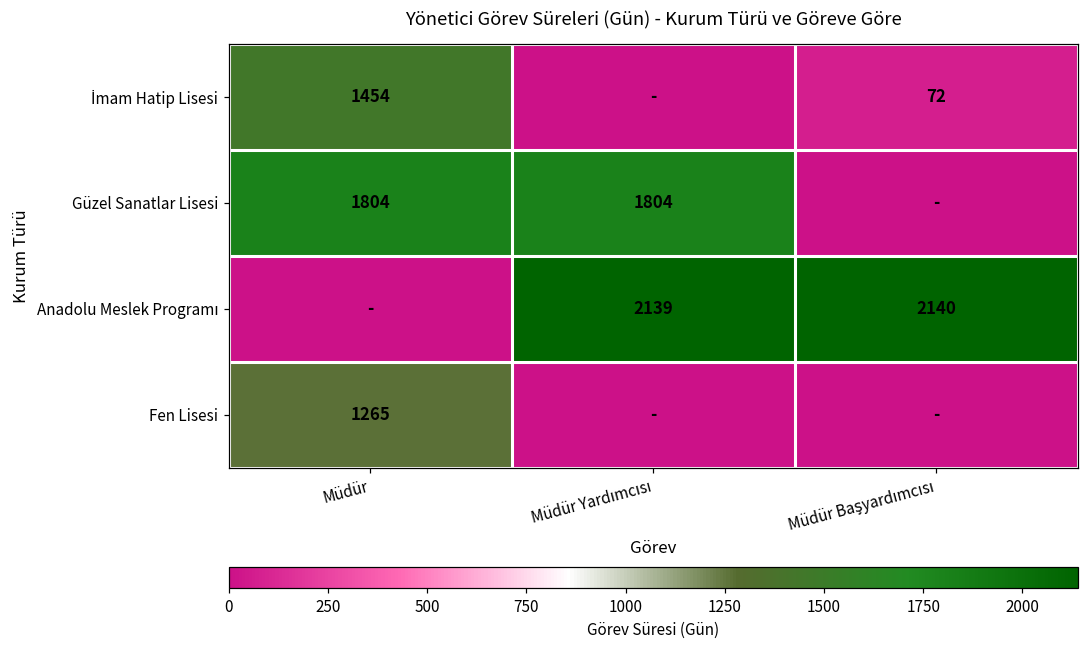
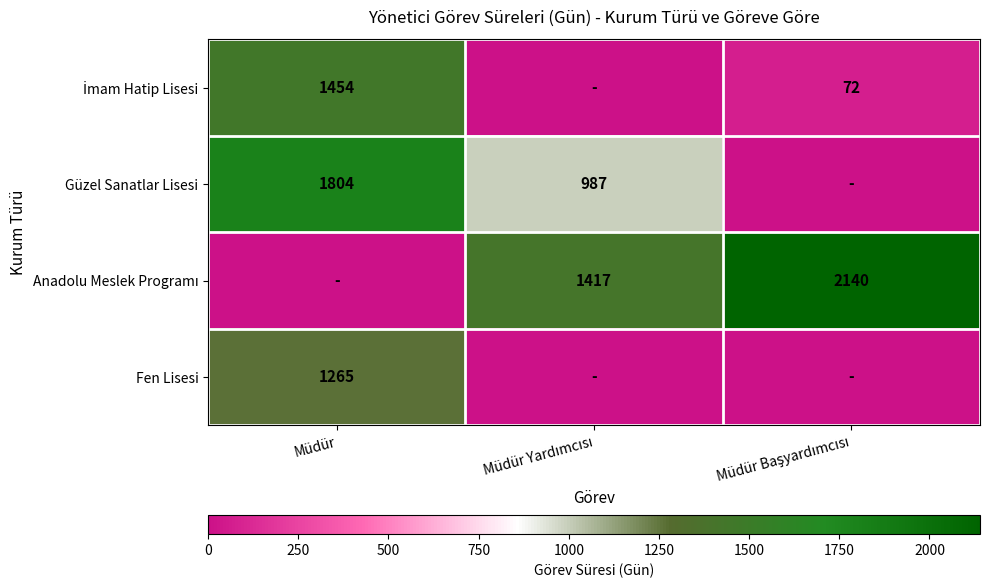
  {
    "İmam Hatip Lisesi": {
      "Müdür": 1454,
      "Müdür Başyardımcısı": 72
    },
    "Güzel Sanatlar Lisesi": {
      "Müdür": 1804,
-     "Müdür Yardımcısı": 1804
+     "Müdür Yardımcısı": 987
    },
    "Anadolu Meslek Programı": {
-     "Müdür Yardımcısı": 2139,
+     "Müdür Yardımcısı": 1417,
      "Müdür Başyardımcısı": 2140
    },
    "Fen Lisesi": {
      "Müdür": 1265
    }
  }
